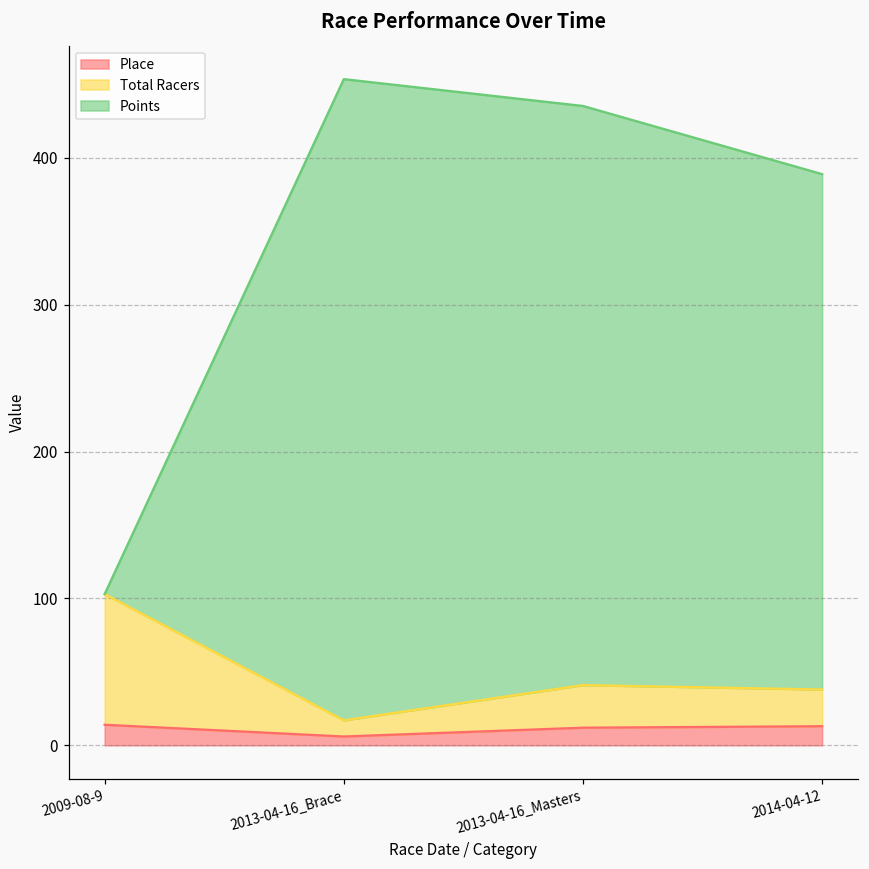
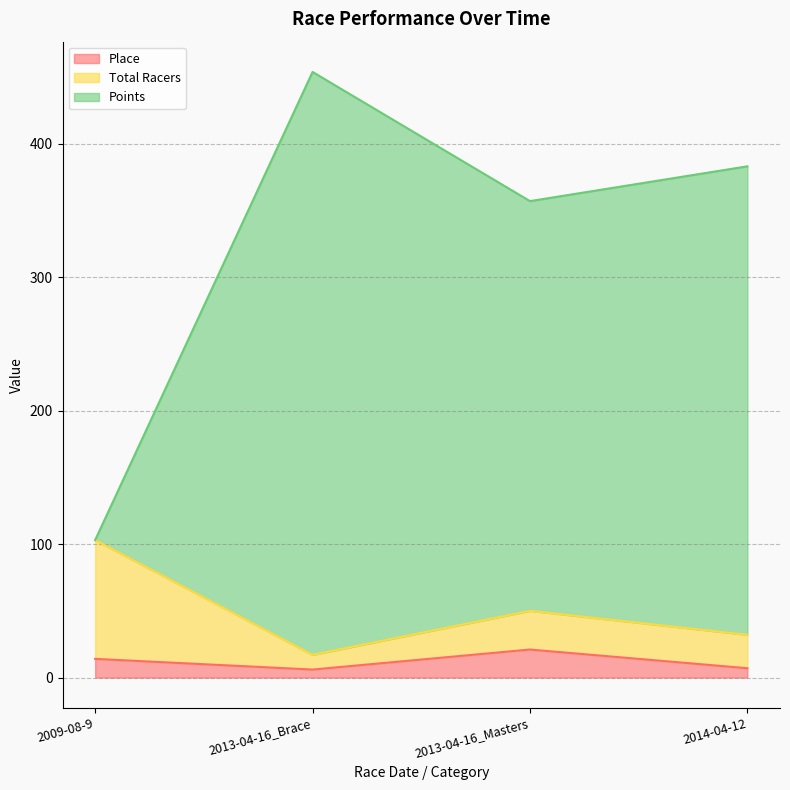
  {
    "Place": {
      "2009-08-9": 14,
      "2013-04-16_Brace": 6,
-     "2013-04-16_Masters": 12,
-     "2014-04-12": 13
+     "2013-04-16_Masters": 21,
+     "2014-04-12": 7
    },
    "Total Racers": {
      "2013-04-16_Brace": 11,
      "2013-04-16_Masters": 29,
      "2014-04-12": 25
    },
    "Points": {
      "2013-04-16_Brace": 437,
-     "2013-04-16_Masters": 394,
+     "2013-04-16_Masters": 307,
      "2014-04-12": 351
    }
  }
